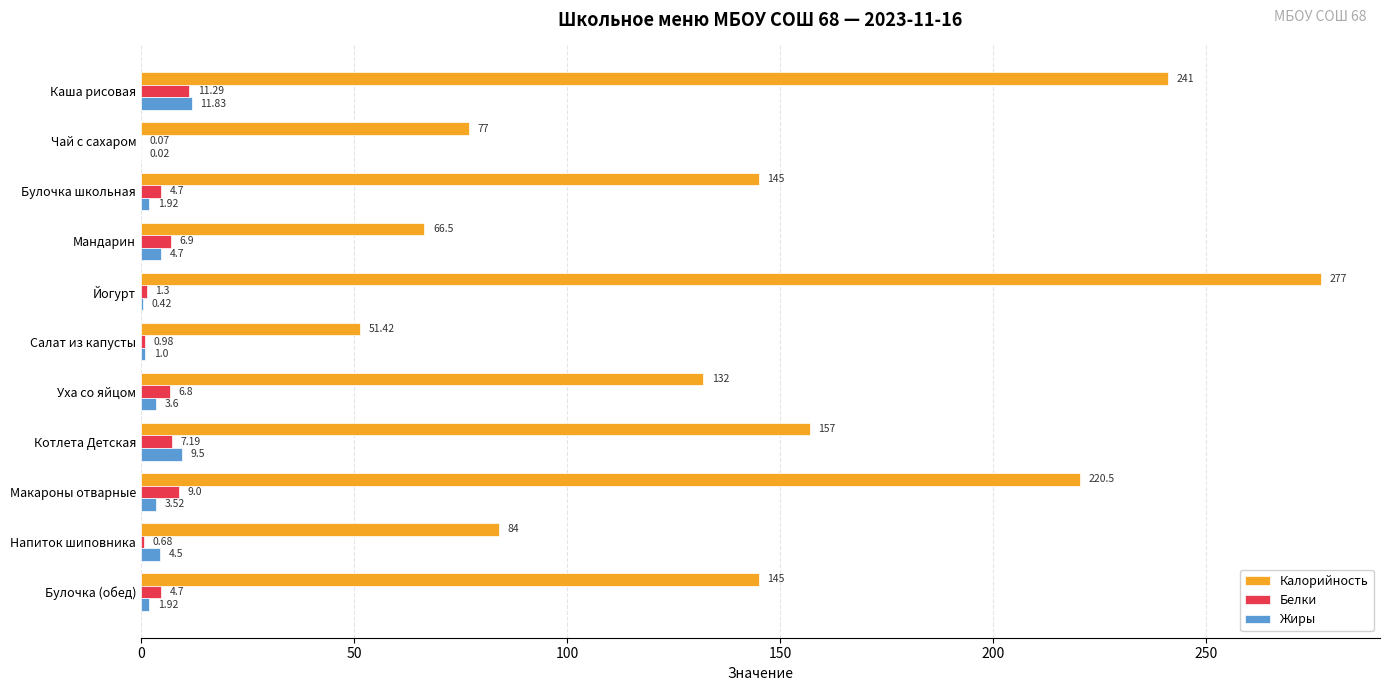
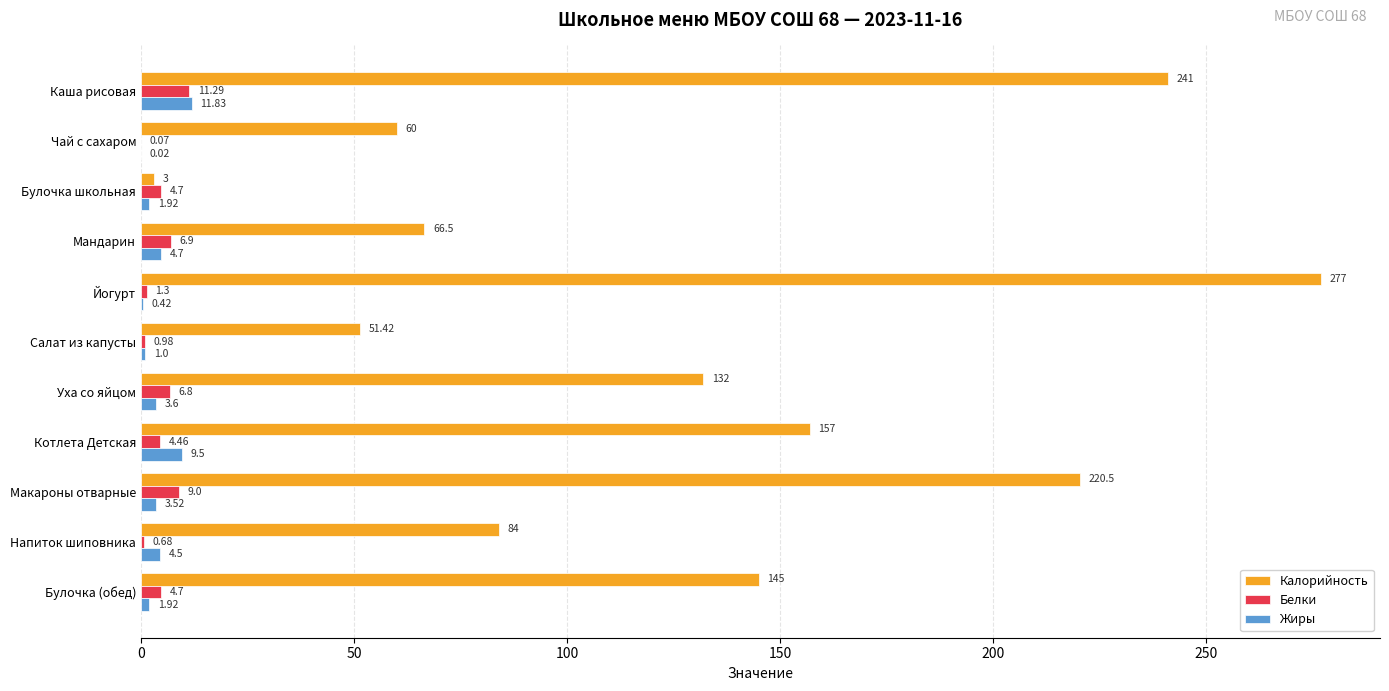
  {
    "Калорийность": {
      "Каша рисовая": 241,
-     "Чай с сахаром": 77,
-     "Булочка школьная": 145,
+     "Чай с сахаром": 60,
+     "Булочка школьная": 3,
      "Мандарин": 66.5,
      "Йогурт": 277,
      "Салат из капусты": 51.42,
      "Уха со яйцом": 132,
      "Котлета Детская": 157,
      "Макароны отварные": 220.5,
      "Напиток шиповника": 84,
      "Булочка (обед)": 145
    },
    "Белки": {
      "Каша рисовая": 11.29,
      "Чай с сахаром": 0.07,
      "Булочка школьная": 4.7,
      "Мандарин": 6.9,
      "Йогурт": 1.3,
      "Салат из капусты": 0.98,
      "Уха со яйцом": 6.8,
-     "Котлета Детская": 7.19,
+     "Котлета Детская": 4.46,
      "Макароны отварные": 9.0,
      "Напиток шиповника": 0.68,
      "Булочка (обед)": 4.7
    },
    "Жиры": {
      "Каша рисовая": 11.83,
      "Чай с сахаром": 0.02,
      "Булочка школьная": 1.92,
      "Мандарин": 4.7,
      "Йогурт": 0.42,
      "Салат из капусты": 1.0,
      "Уха со яйцом": 3.6,
      "Котлета Детская": 9.5,
      "Макароны отварные": 3.52,
      "Напиток шиповника": 4.5,
      "Булочка (обед)": 1.92
    }
  }
